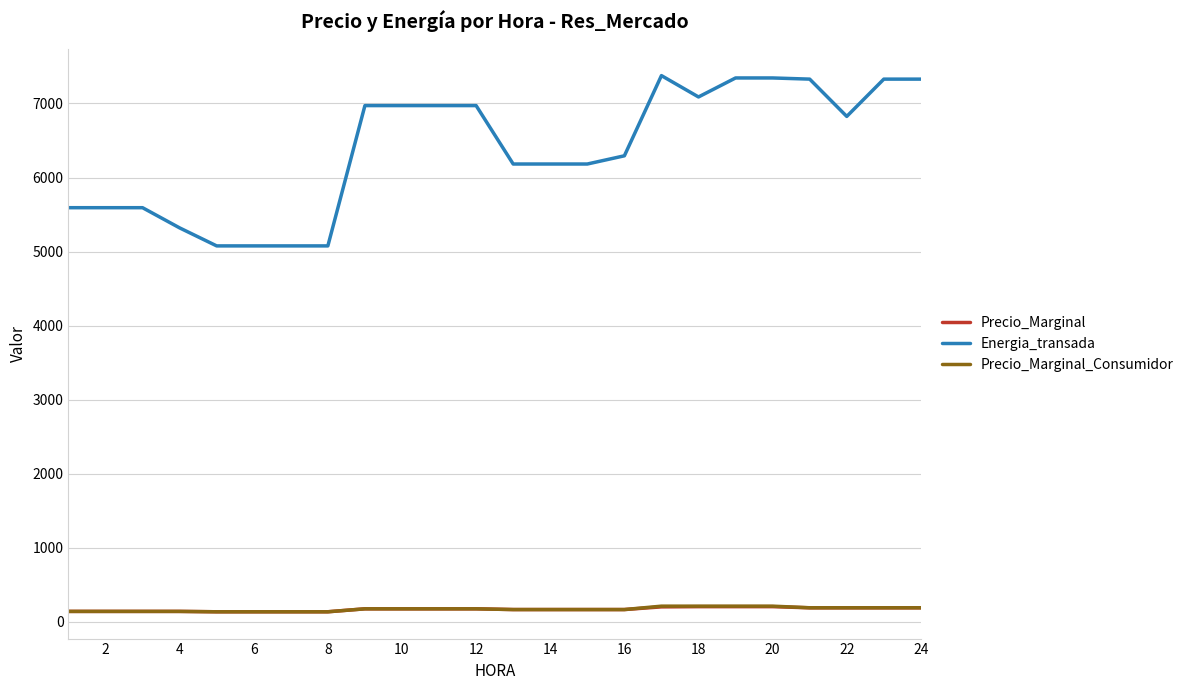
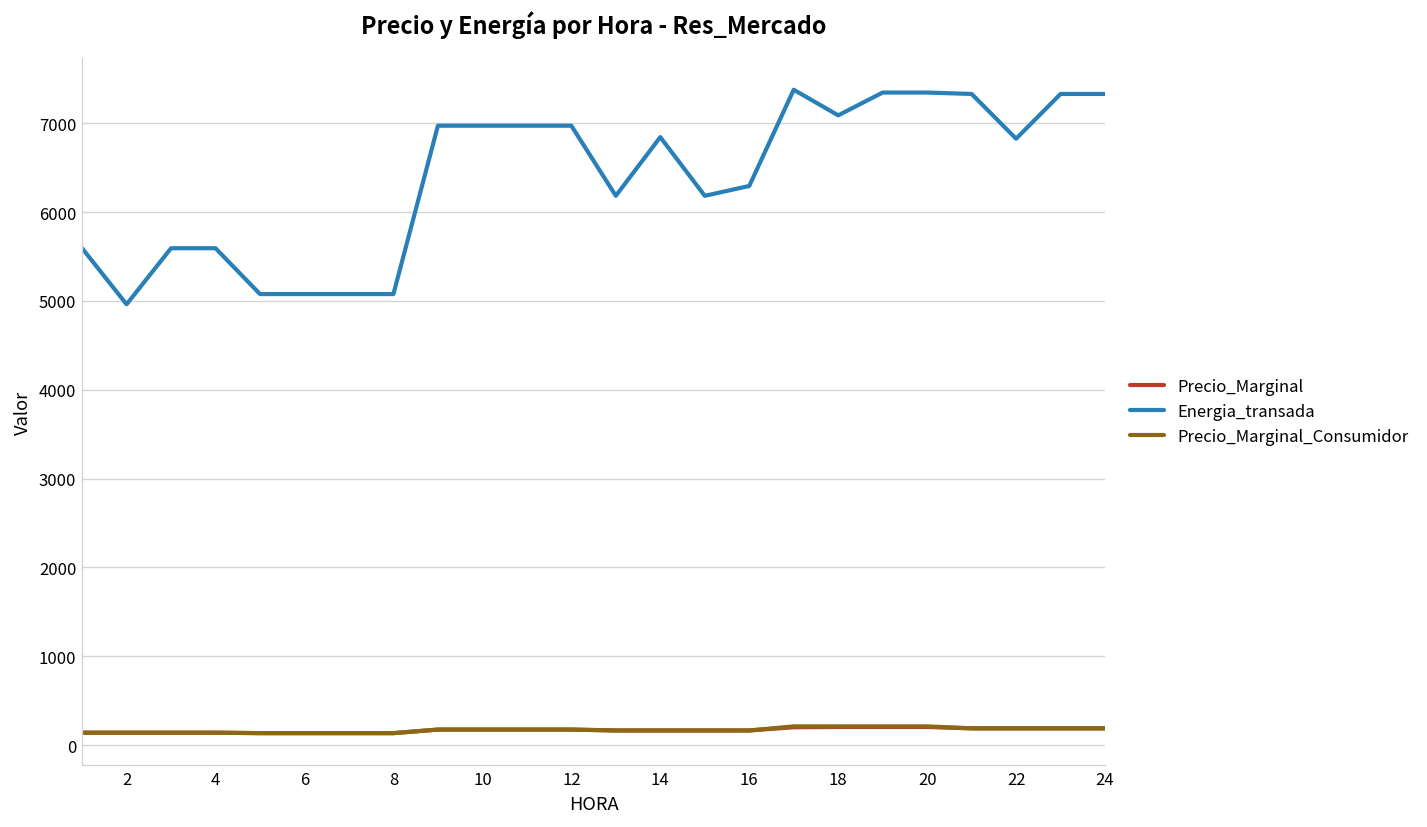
  {
    "Energia_transada": {
-     "2": 5600,
-     "4": 5300,
+     "2": 5000,
+     "4": 5600,
      "6": 5100,
      "8": 5100,
      "10": 7000,
      "12": 7000,
-     "14": 6200,
+     "14": 6800,
      "16": 6300,
      "18": 7100,
      "20": 7300,
      "22": 6800,
      "24": 7300
    }
  }
